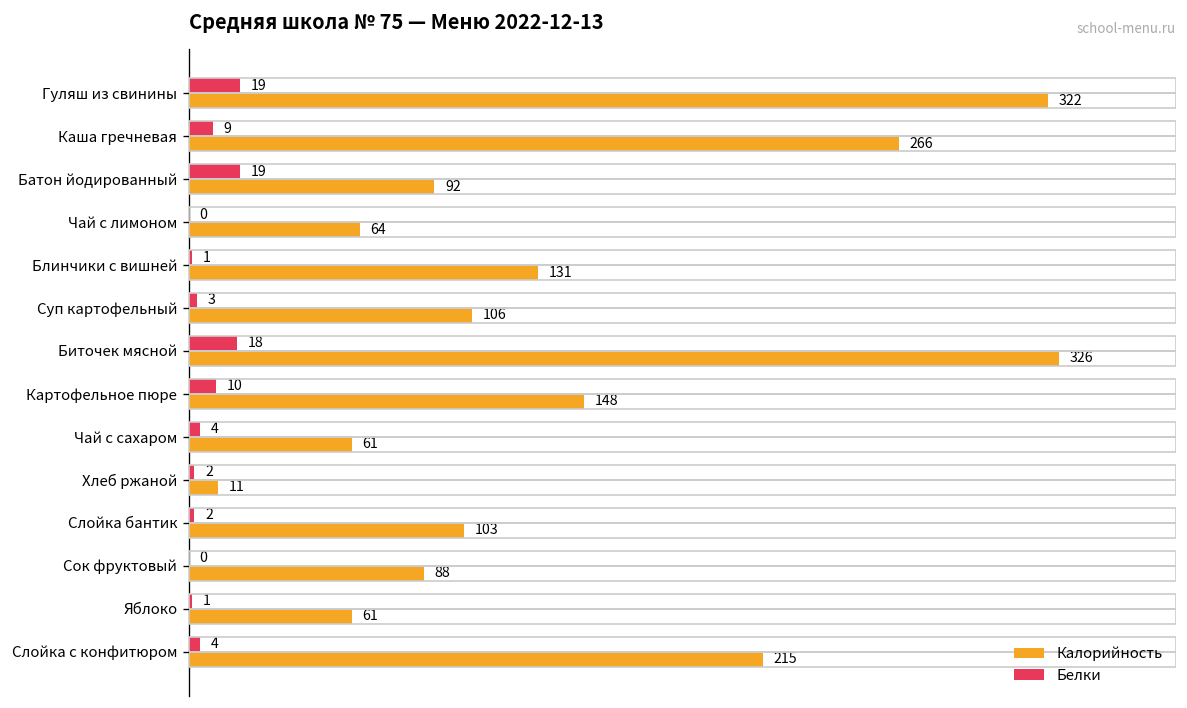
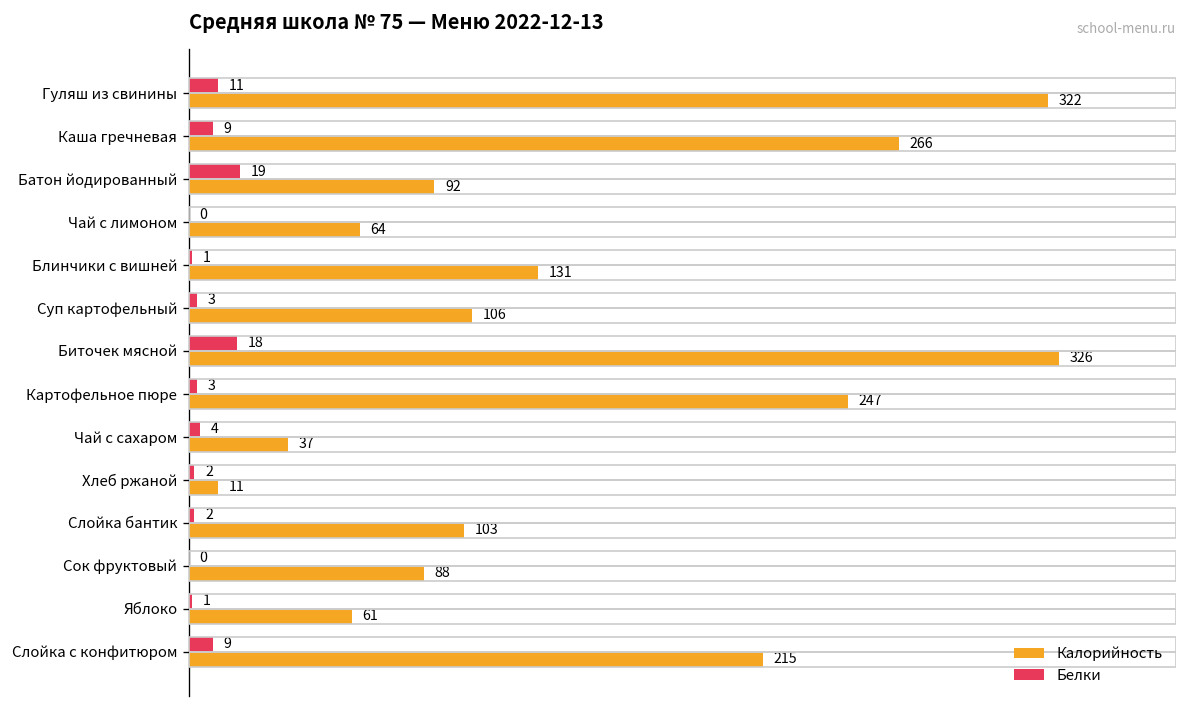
  {
    "Калорийность": {
      "Гуляш из свинины": 322,
      "Каша гречневая": 266,
      "Батон йодированный": 92,
      "Чай с лимоном": 64,
      "Блинчики с вишней": 131,
      "Суп картофельный": 106,
      "Биточек мясной": 326,
-     "Картофельное пюре": 148,
-     "Чай с сахаром": 61,
+     "Картофельное пюре": 247,
+     "Чай с сахаром": 37,
      "Хлеб ржаной": 11,
      "Слойка бантик": 103,
      "Сок фруктовый": 88,
      "Яблоко": 61,
      "Слойка с конфитюром": 215
    },
    "Белки": {
-     "Гуляш из свинины": 19,
+     "Гуляш из свинины": 11,
      "Каша гречневая": 9,
      "Батон йодированный": 19,
      "Чай с лимоном": 0,
      "Блинчики с вишней": 1,
      "Суп картофельный": 3,
      "Биточек мясной": 18,
-     "Картофельное пюре": 10,
+     "Картофельное пюре": 3,
      "Чай с сахаром": 4,
      "Хлеб ржаной": 2,
      "Слойка бантик": 2,
      "Сок фруктовый": 0,
      "Яблоко": 1,
-     "Слойка с конфитюром": 4
+     "Слойка с конфитюром": 9
    }
  }
